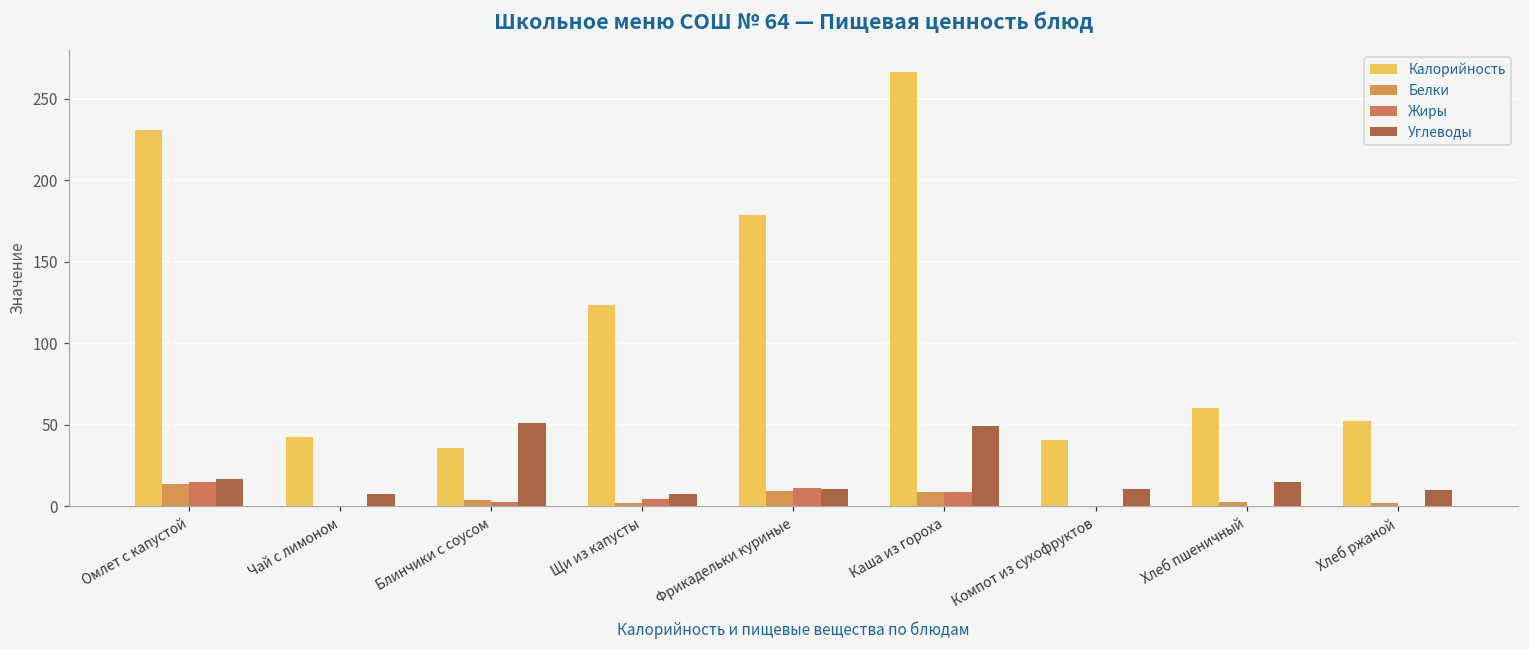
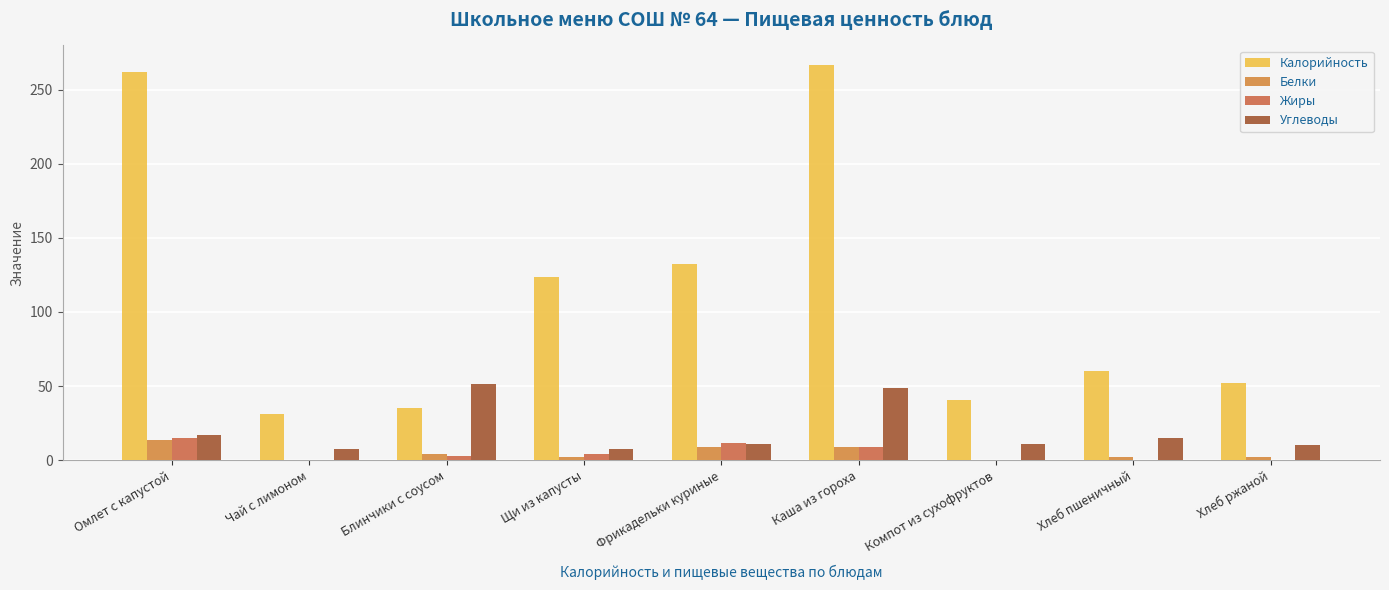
  {
    "Калорийность": {
-     "Омлет с капустой": 231,
-     "Чай с лимоном": 42,
+     "Омлет с капустой": 262,
+     "Чай с лимоном": 31,
      "Блинчики с соусом": 36,
      "Щи из капусты": 124,
-     "Фрикадельки куриные": 178,
+     "Фрикадельки куриные": 132,
      "Каша из гороха": 266,
      "Компот из сухофруктов": 40,
      "Хлеб пшеничный": 60,
      "Хлеб ржаной": 52
    }
  }
